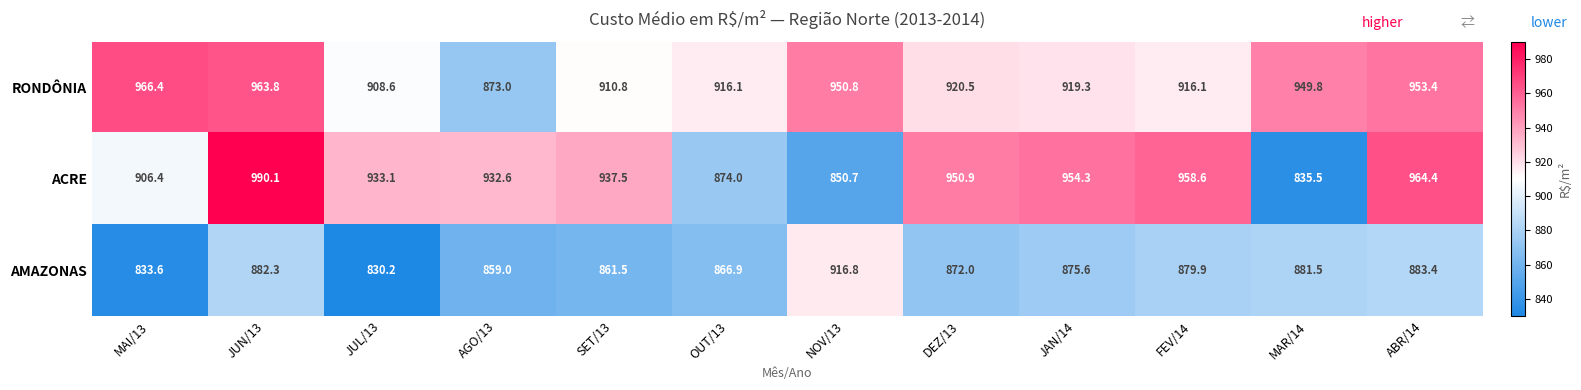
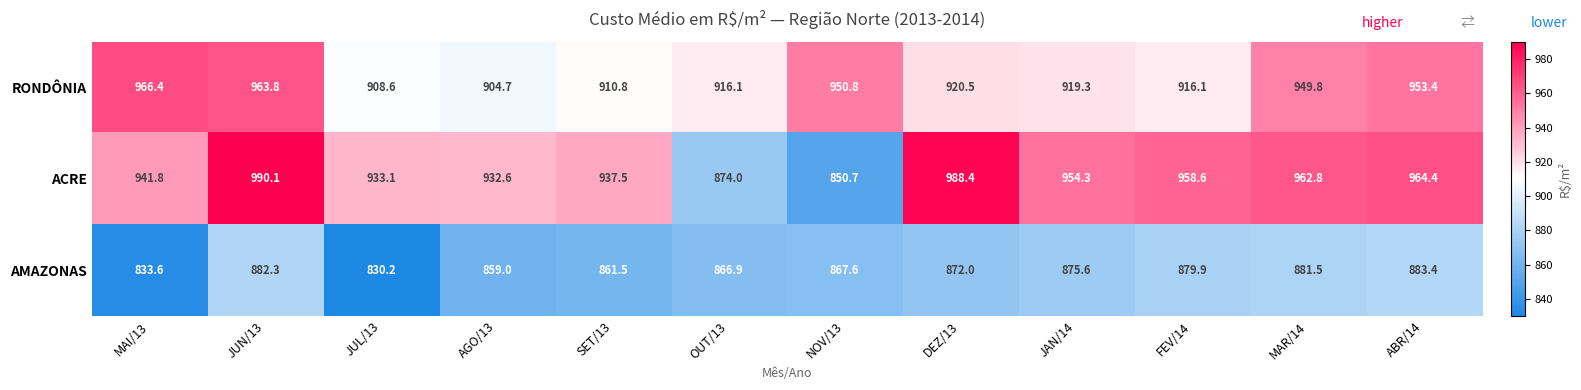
  {
    "RONDÔNIA": {
      "MAI/13": 966.4,
      "JUN/13": 963.8,
      "JUL/13": 908.6,
-     "AGO/13": 873.0,
+     "AGO/13": 904.7,
      "SET/13": 910.8,
      "OUT/13": 916.1,
      "NOV/13": 950.8,
      "DEZ/13": 920.5,
      "JAN/14": 919.3,
      "FEV/14": 916.1,
      "MAR/14": 949.8,
      "ABR/14": 953.4
    },
    "ACRE": {
-     "MAI/13": 906.4,
+     "MAI/13": 941.8,
      "JUN/13": 990.1,
      "JUL/13": 933.1,
      "AGO/13": 932.6,
      "SET/13": 937.5,
      "OUT/13": 874.0,
      "NOV/13": 850.7,
-     "DEZ/13": 950.9,
+     "DEZ/13": 988.4,
      "JAN/14": 954.3,
      "FEV/14": 958.6,
-     "MAR/14": 835.5,
+     "MAR/14": 962.8,
      "ABR/14": 964.4
    },
    "AMAZONAS": {
      "MAI/13": 833.6,
      "JUN/13": 882.3,
      "JUL/13": 830.2,
      "AGO/13": 859.0,
      "SET/13": 861.5,
      "OUT/13": 866.9,
-     "NOV/13": 916.8,
+     "NOV/13": 867.6,
      "DEZ/13": 872.0,
      "JAN/14": 875.6,
      "FEV/14": 879.9,
      "MAR/14": 881.5,
      "ABR/14": 883.4
    }
  }
